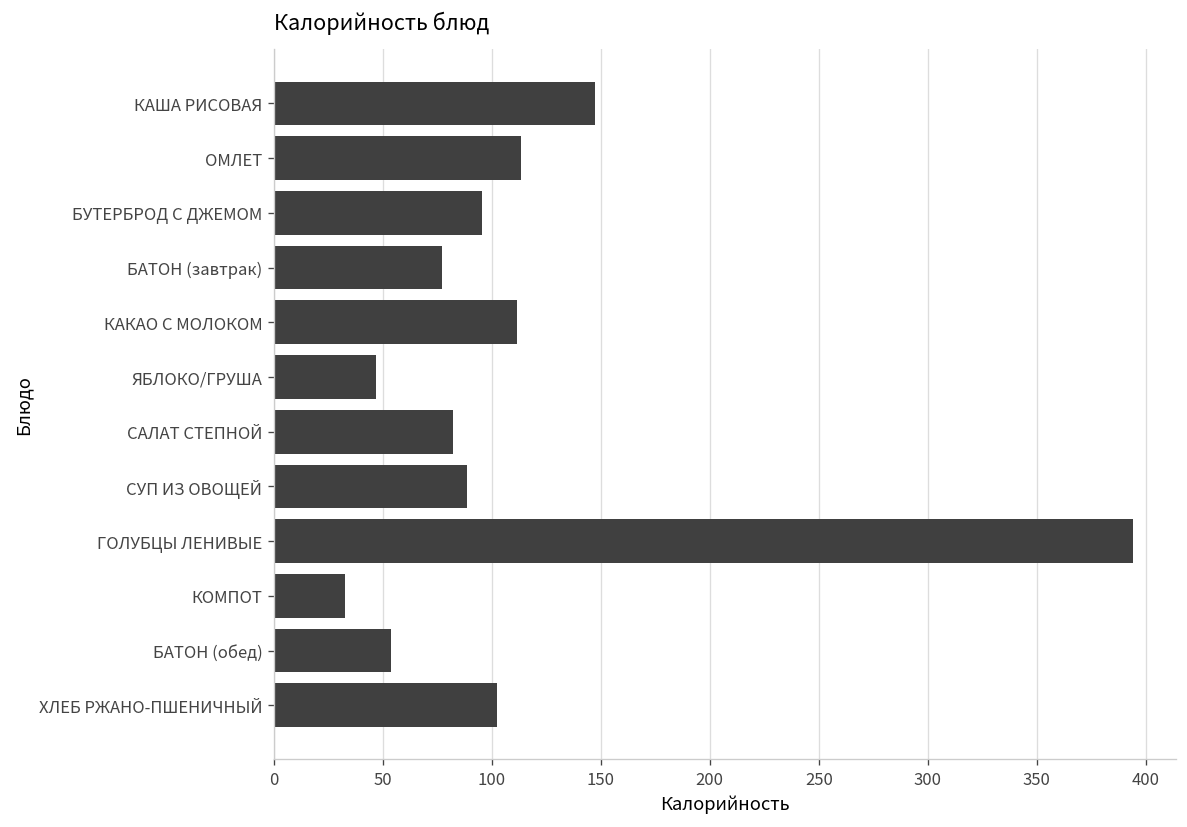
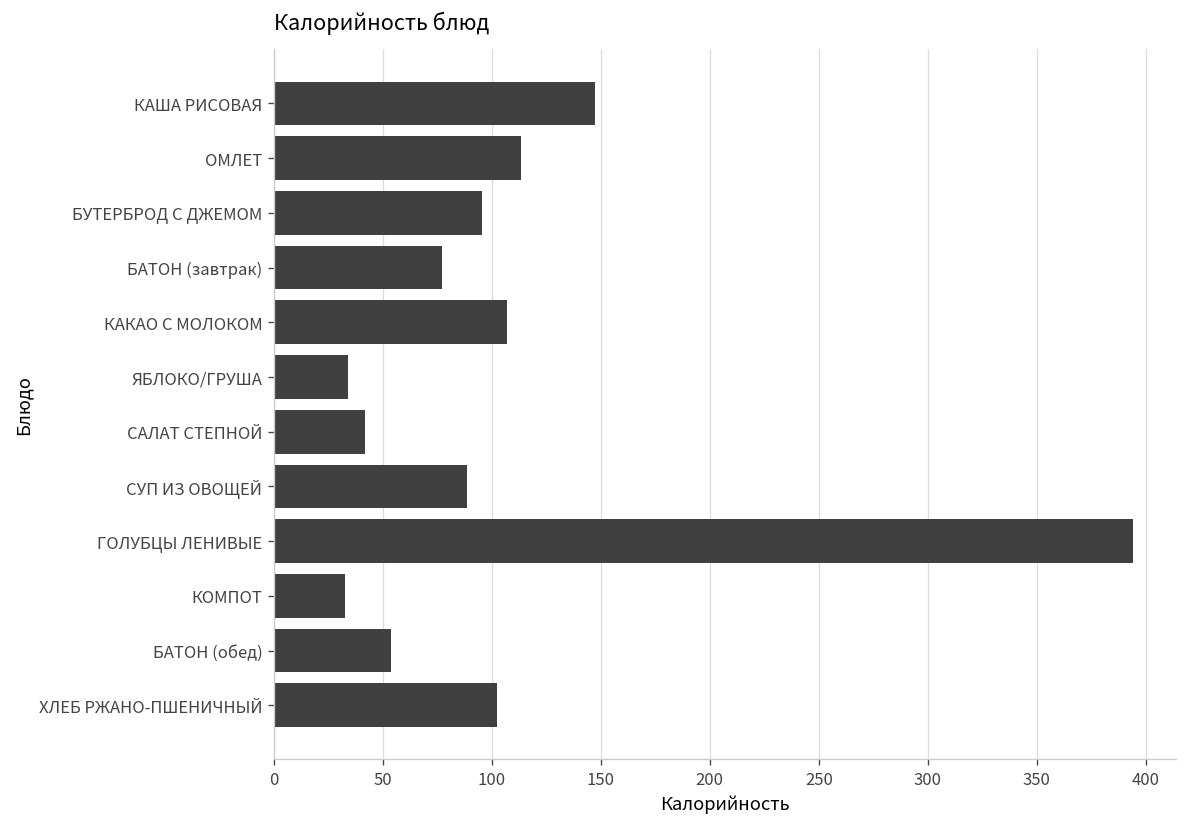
  {
    "КАША РИСОВАЯ": 148,
    "ОМЛЕТ": 114,
    "БУТЕРБРОД С ДЖЕМОМ": 96,
    "БАТОН (завтрак)": 77,
-   "КАКАО С МОЛОКОМ": 112,
-   "ЯБЛОКО/ГРУША": 47,
-   "САЛАТ СТЕПНОЙ": 82,
+   "КАКАО С МОЛОКОМ": 107,
+   "ЯБЛОКО/ГРУША": 34,
+   "САЛАТ СТЕПНОЙ": 42,
    "СУП ИЗ ОВОЩЕЙ": 89,
    "ГОЛУБЦЫ ЛЕНИВЫЕ": 394,
    "КОМПОТ": 32,
    "БАТОН (обед)": 54,
    "ХЛЕБ РЖАНО-ПШЕНИЧНЫЙ": 103
  }
